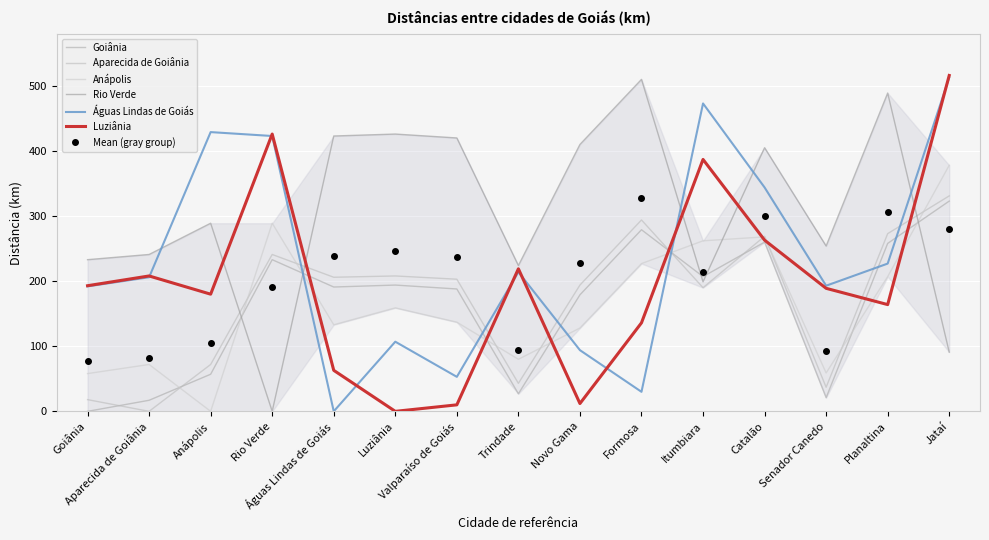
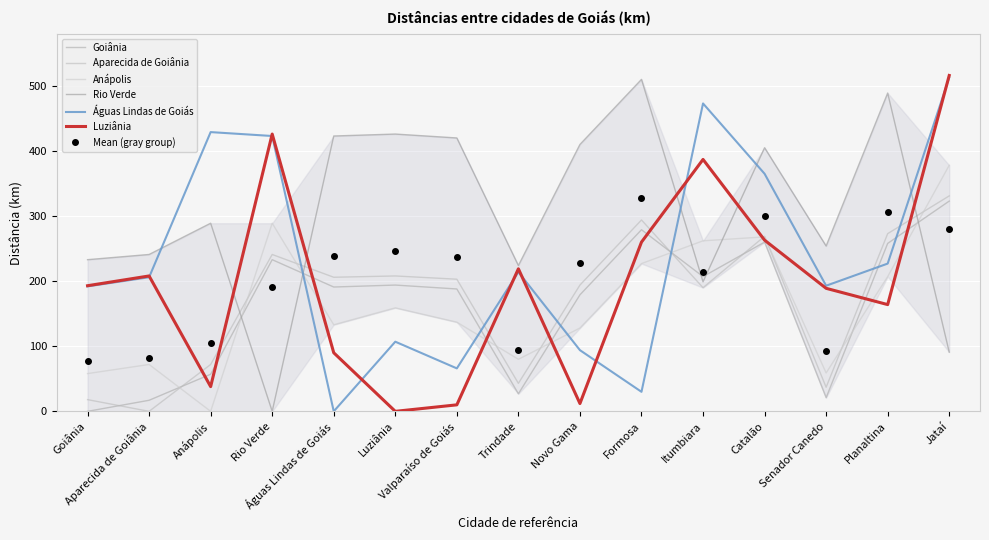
  {
    "Águas Lindas de Goiás": {
      "Anápolis": 430,
      "Águas Lindas de Goiás": 0,
      "Luziânia": 110,
-     "Valparaíso de Goiás": 50,
+     "Valparaíso de Goiás": 70,
      "Trindade": 210,
      "Novo Gama": 90,
      "Formosa": 30,
      "Itumbiara": 470,
-     "Catalão": 340,
+     "Catalão": 370,
      "Senador Canedo": 190,
      "Planaltina": 230
    },
    "Luziânia": {
-     "Anápolis": 180,
-     "Águas Lindas de Goiás": 60,
+     "Anápolis": 40,
+     "Águas Lindas de Goiás": 90,
      "Luziânia": 0,
      "Valparaíso de Goiás": 10,
      "Trindade": 220,
      "Novo Gama": 10,
-     "Formosa": 140,
+     "Formosa": 260,
      "Itumbiara": 390,
      "Senador Canedo": 190,
      "Planaltina": 160
    },
    "Mean (gray group)": {
      "Goiânia": 80,
      "Aparecida de Goiânia": 80,
      "Anápolis": 100,
      "Rio Verde": 190,
      "Águas Lindas de Goiás": 240,
      "Luziânia": 250,
      "Valparaíso de Goiás": 240,
      "Trindade": 90,
      "Novo Gama": 230,
      "Formosa": 330,
      "Itumbiara": 210,
      "Catalão": 300,
      "Senador Canedo": 90,
      "Planaltina": 310,
      "Jataí": 280
    }
  }
